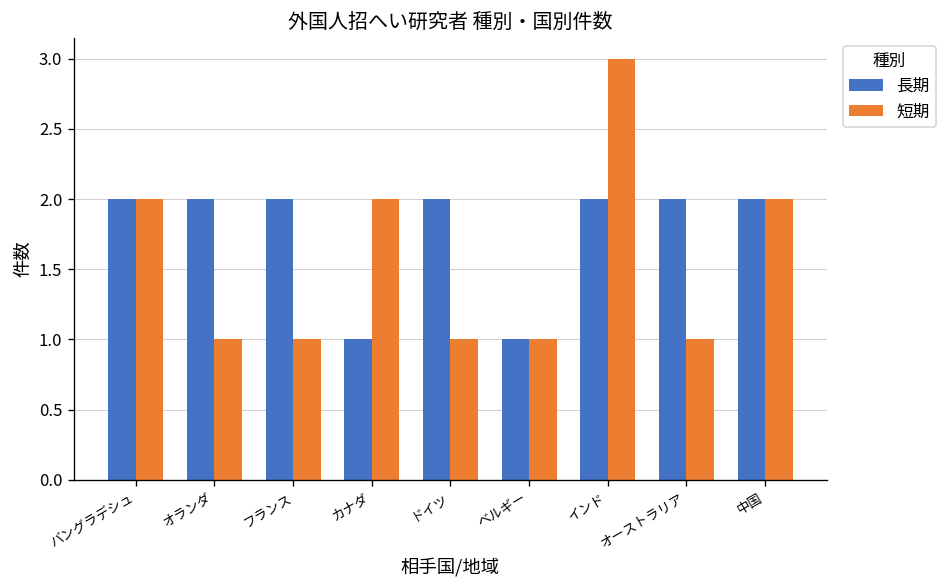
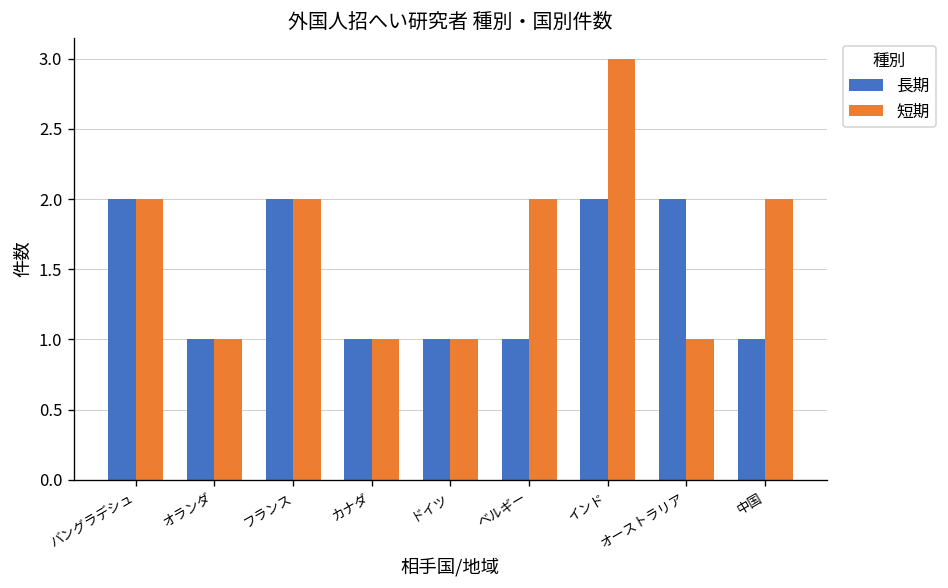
  {
    "長期": {
      "バングラデシュ": 2,
-     "オランダ": 2,
+     "オランダ": 1,
      "フランス": 2,
      "カナダ": 1,
-     "ドイツ": 2,
+     "ドイツ": 1,
      "ベルギー": 1,
      "インド": 2,
      "オーストラリア": 2,
-     "中国": 2
+     "中国": 1
    },
    "短期": {
      "バングラデシュ": 2,
      "オランダ": 1,
-     "フランス": 1,
-     "カナダ": 2,
+     "フランス": 2,
+     "カナダ": 1,
      "ドイツ": 1,
-     "ベルギー": 1,
+     "ベルギー": 2,
      "インド": 3,
      "オーストラリア": 1,
      "中国": 2
    }
  }
